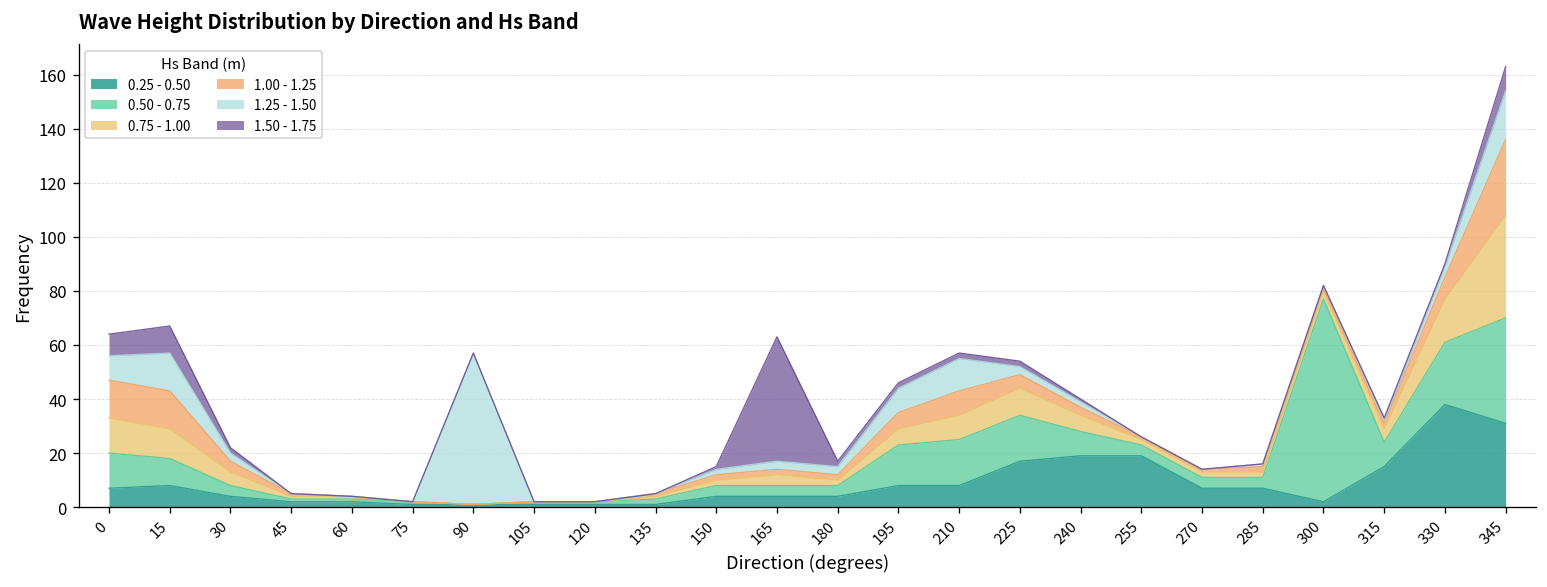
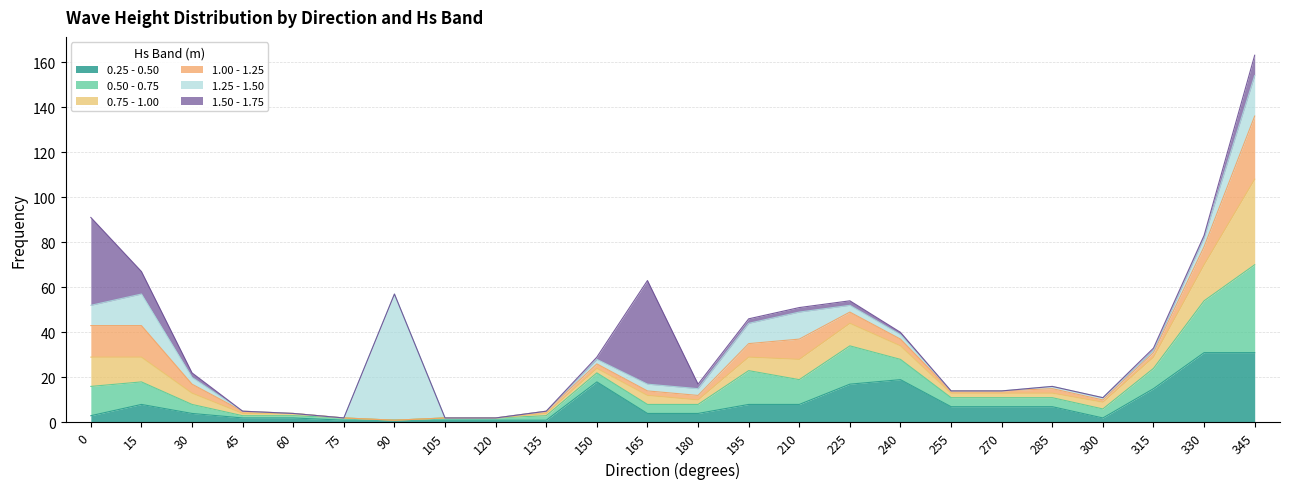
  {
    "0.25 - 0.50": {
-     "0": 7,
+     "0": 3,
      "15": 8,
      "30": 4,
      "135": 1,
-     "150": 4,
+     "150": 18,
      "165": 4,
      "180": 4,
      "195": 8,
      "210": 8,
      "225": 17,
      "240": 19,
-     "255": 19,
+     "255": 7,
      "270": 7,
      "285": 7,
      "300": 2,
      "315": 15,
-     "330": 38,
+     "330": 31,
      "345": 31
    },
    "0.50 - 0.75": {
      "0": 13,
      "15": 10,
      "30": 4,
      "150": 4,
      "165": 4,
      "180": 4,
      "195": 15,
-     "210": 17,
+     "210": 11,
      "225": 17,
      "240": 9,
      "255": 4,
      "270": 4,
      "285": 4,
-     "300": 75,
+     "300": 4,
      "315": 9,
      "330": 23,
      "345": 39
    },
    "1.25 - 1.50": {
      "0": 9,
      "15": 14,
      "30": 3,
      "165": 3,
      "180": 3,
      "195": 9,
      "210": 12,
      "225": 3,
      "345": 18
    },
    "1.50 - 1.75": {
-     "0": 8,
+     "0": 39,
      "15": 10,
      "30": 2,
      "165": 46,
      "180": 2,
      "195": 2,
      "210": 2,
      "225": 2,
      "345": 9
    }
  }
